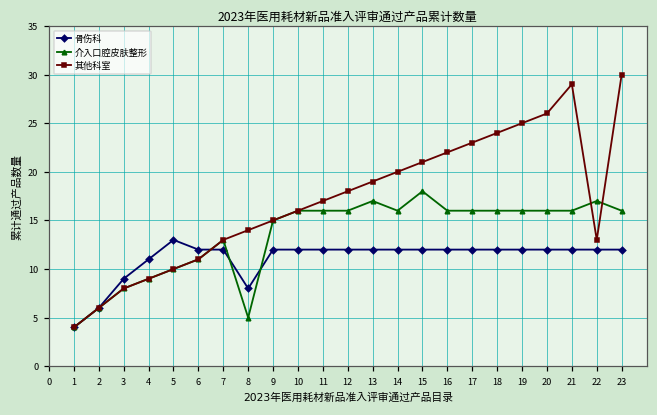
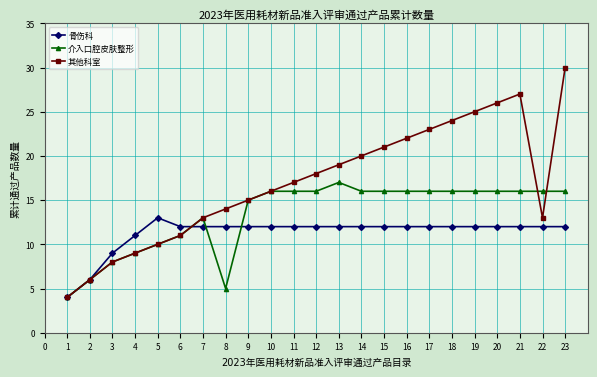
  {
    "骨伤科": {
      "3": 9,
      "4": 11,
      "5": 13,
      "6": 12,
      "7": 12,
-     "8": 8,
+     "8": 12,
      "9": 12,
      "10": 12,
      "11": 12,
      "12": 12,
      "13": 12,
      "14": 12,
      "15": 12,
      "16": 12,
      "17": 12,
      "18": 12,
      "19": 12,
      "20": 12,
      "21": 12,
      "22": 12,
      "23": 12
    },
    "介入口腔皮肤整形": {
      "8": 5,
      "11": 16,
      "12": 16,
      "13": 17,
      "14": 16,
-     "15": 18,
+     "15": 16,
      "16": 16,
      "17": 16,
      "18": 16,
      "19": 16,
      "20": 16,
      "21": 16,
-     "22": 17,
+     "22": 16,
      "23": 16
    },
    "其他科室": {
      "8": 14,
      "11": 17,
      "12": 18,
      "13": 19,
      "14": 20,
      "15": 21,
      "16": 22,
      "17": 23,
      "18": 24,
      "19": 25,
      "20": 26,
-     "21": 29,
+     "21": 27,
      "22": 13,
      "23": 30
    }
  }
